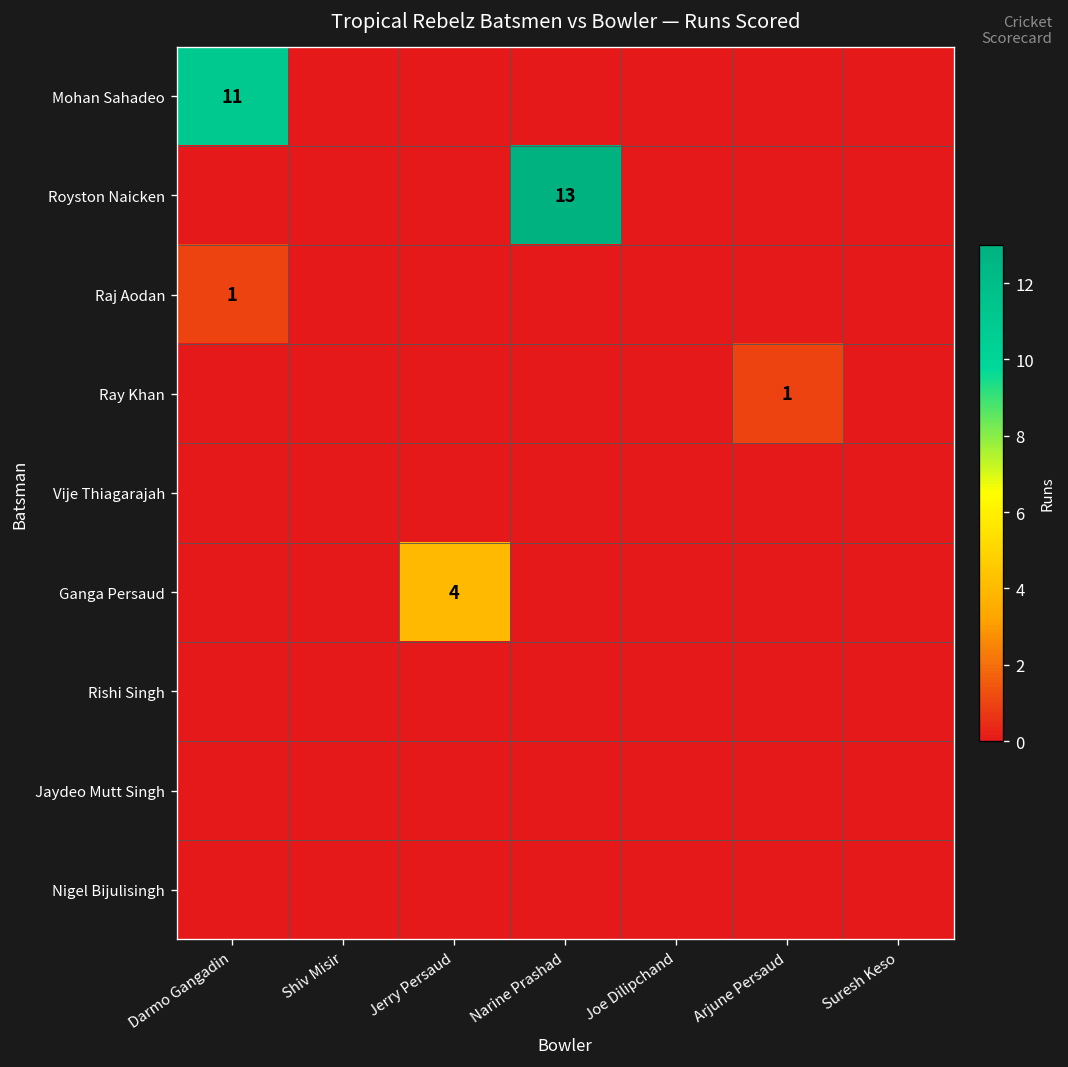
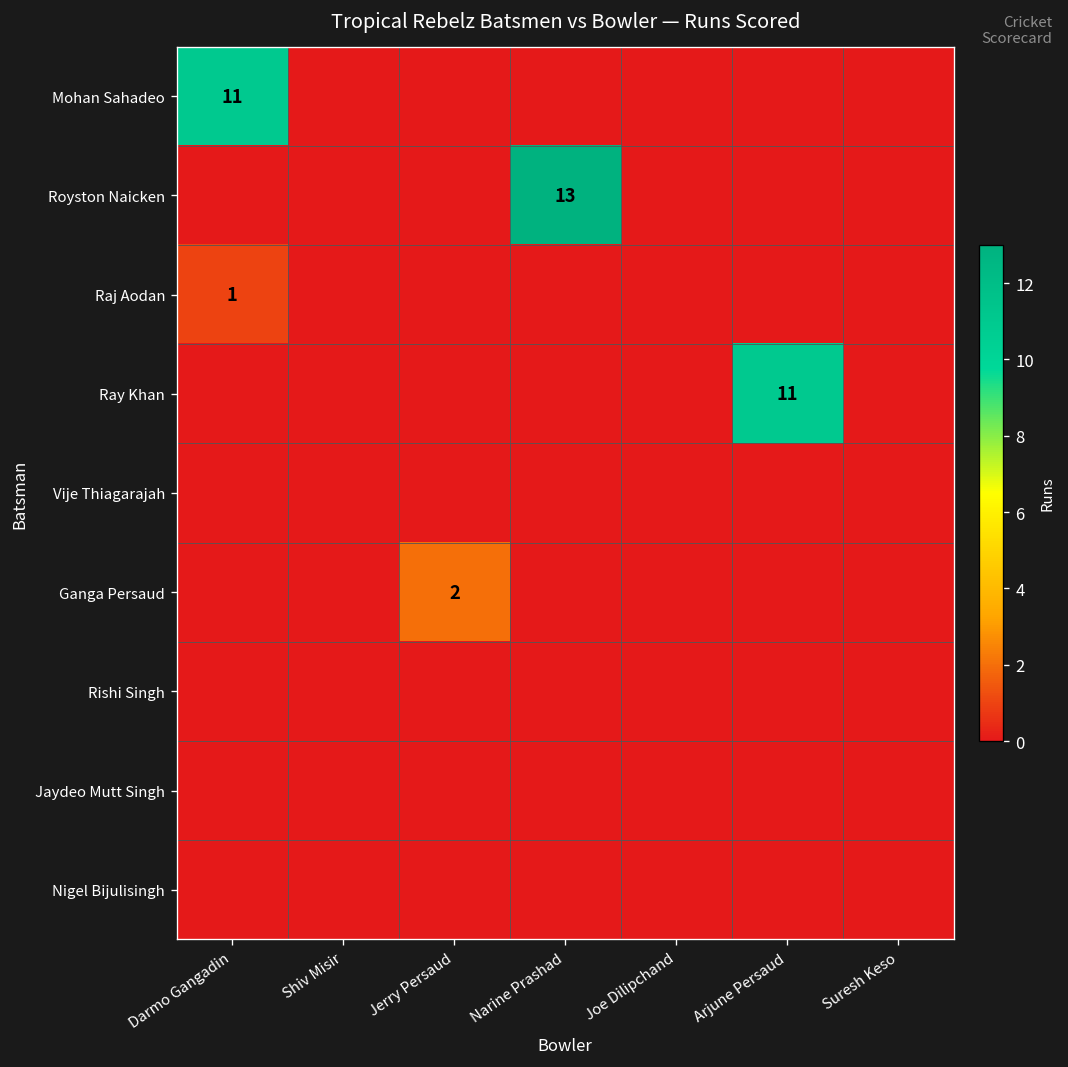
  {
    "Mohan Sahadeo": {
      "Darmo Gangadin": 11
    },
    "Royston Naicken": {
      "Narine Prashad": 13
    },
    "Raj Aodan": {
      "Darmo Gangadin": 1
    },
    "Ray Khan": {
-     "Arjune Persaud": 1
+     "Arjune Persaud": 11
    },
    "Ganga Persaud": {
-     "Jerry Persaud": 4
+     "Jerry Persaud": 2
    }
  }
